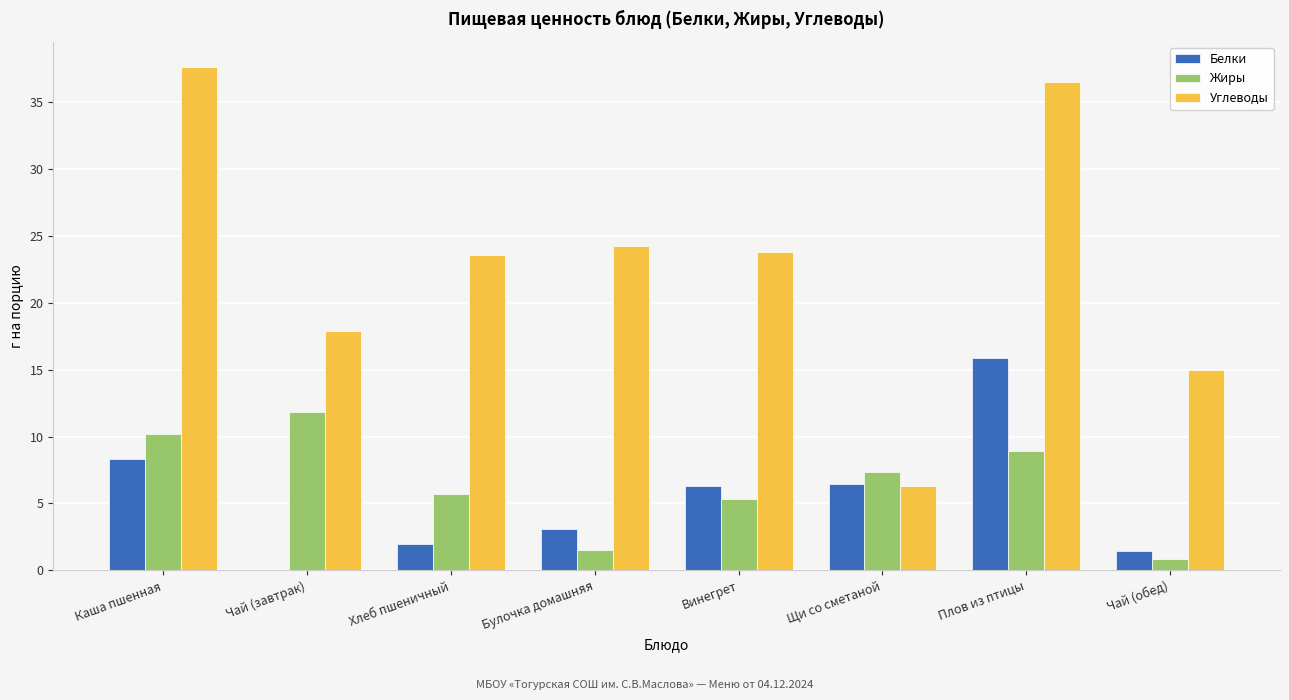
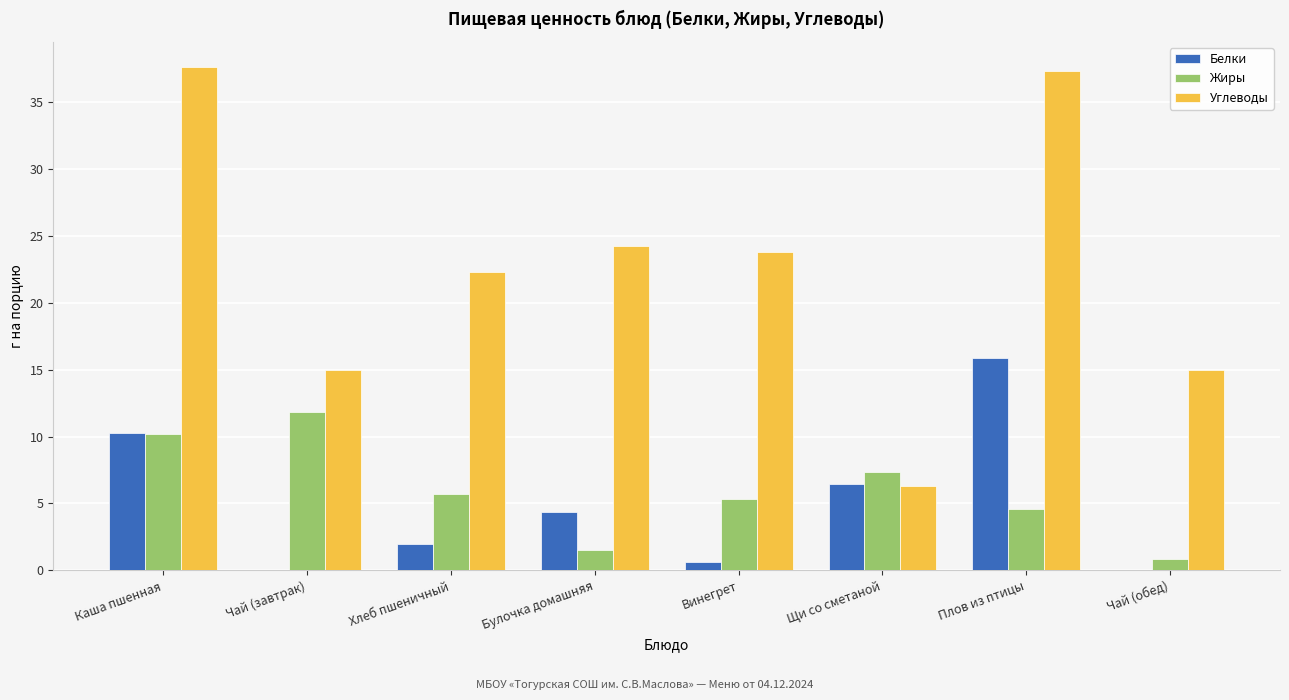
  {
    "Белки": {
-     "Каша пшенная": 8.3,
+     "Каша пшенная": 10.3,
      "Хлеб пшеничный": 2.0,
-     "Булочка домашняя": 3.1,
-     "Винегрет": 6.3,
+     "Булочка домашняя": 4.4,
+     "Винегрет": 0.6,
      "Щи со сметаной": 6.4,
      "Плов из птицы": 15.9,
-     "Чай (обед)": 1.4
+     "Чай (обед)": 0.1
    },
    "Жиры": {
      "Каша пшенная": 10.2,
      "Чай (завтрак)": 11.8,
      "Хлеб пшеничный": 5.7,
      "Булочка домашняя": 1.5,
      "Винегрет": 5.3,
      "Щи со сметаной": 7.4,
-     "Плов из птицы": 9.0,
+     "Плов из птицы": 4.6,
      "Чай (обед)": 0.8
    },
    "Углеводы": {
      "Каша пшенная": 37.6,
-     "Чай (завтрак)": 17.9,
-     "Хлеб пшеничный": 23.6,
+     "Чай (завтрак)": 15.0,
+     "Хлеб пшеничный": 22.3,
      "Булочка домашняя": 24.2,
      "Винегрет": 23.8,
      "Щи со сметаной": 6.3,
-     "Плов из птицы": 36.5,
+     "Плов из птицы": 37.3,
      "Чай (обед)": 15.0
    }
  }
